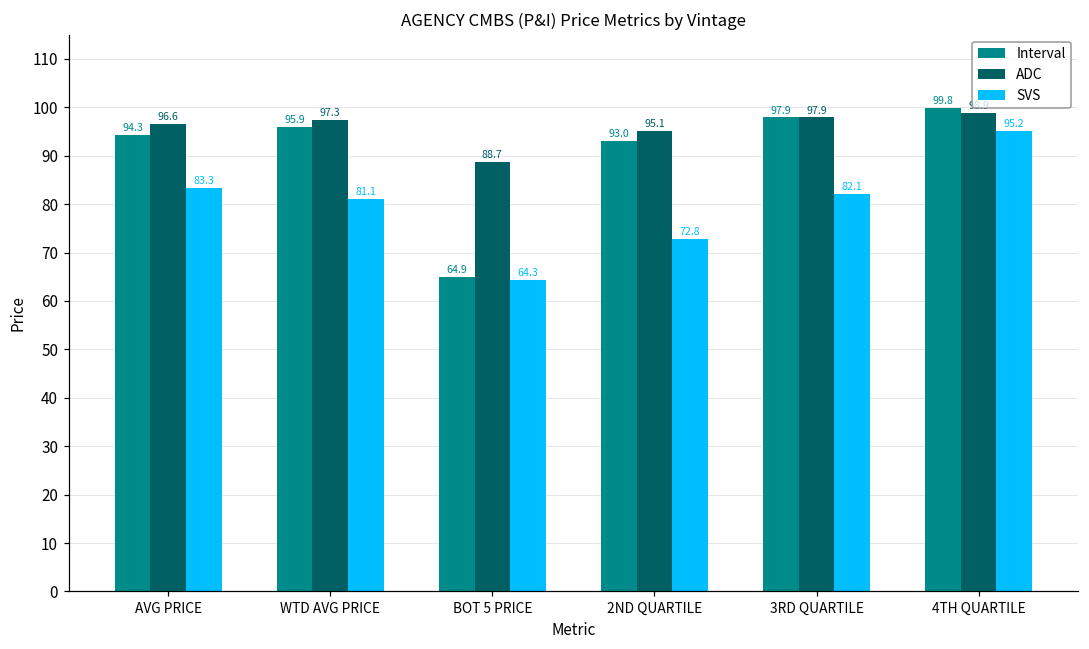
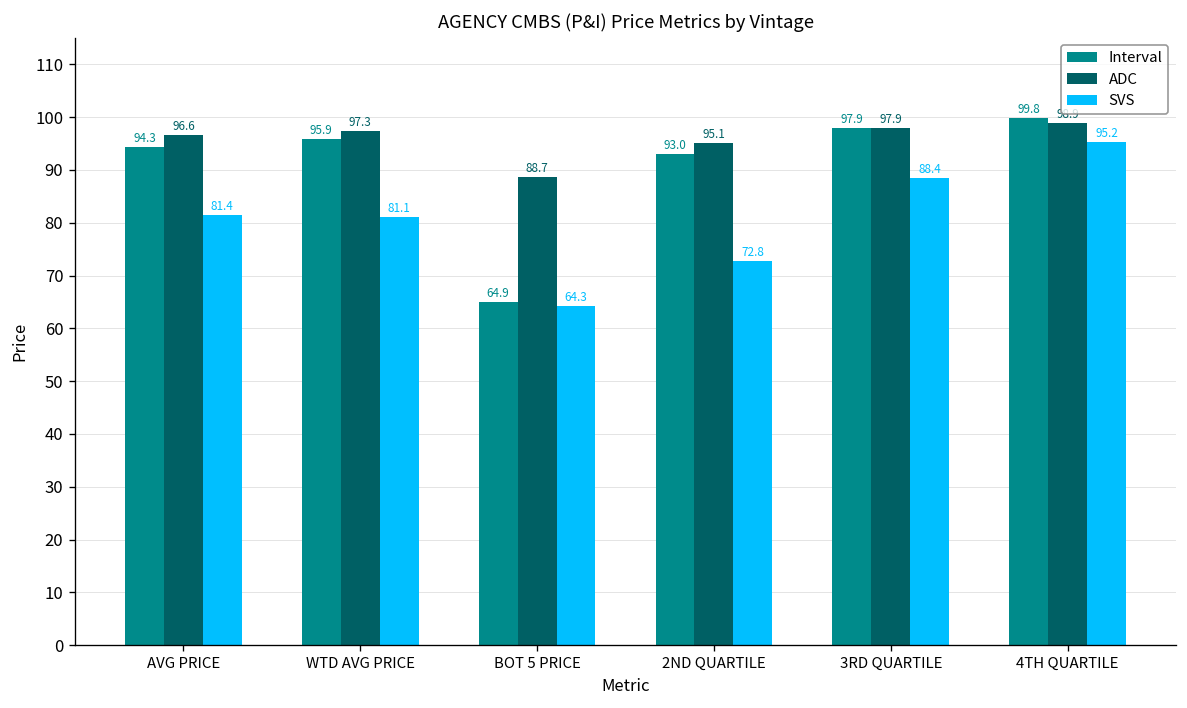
  {
    "SVS": {
-     "AVG PRICE": 83.3,
+     "AVG PRICE": 81.4,
      "WTD AVG PRICE": 81.1,
      "BOT 5 PRICE": 64.3,
      "2ND QUARTILE": 72.8,
-     "3RD QUARTILE": 82.1,
+     "3RD QUARTILE": 88.4,
      "4TH QUARTILE": 95.2
    }
  }
